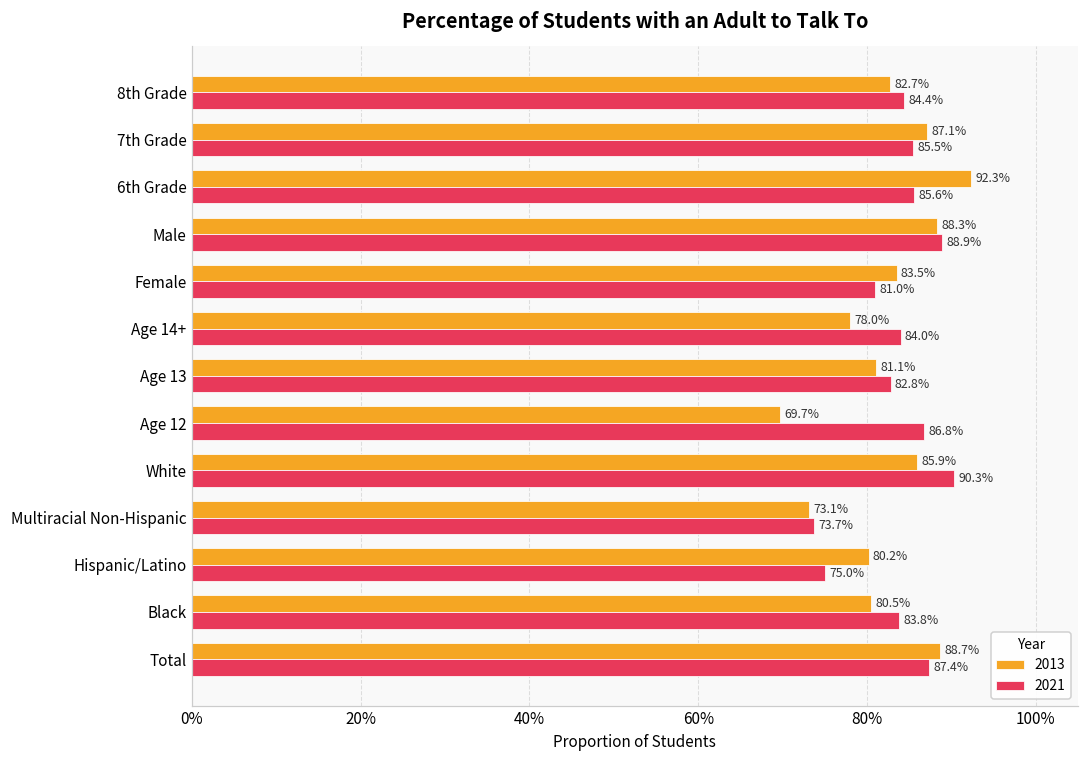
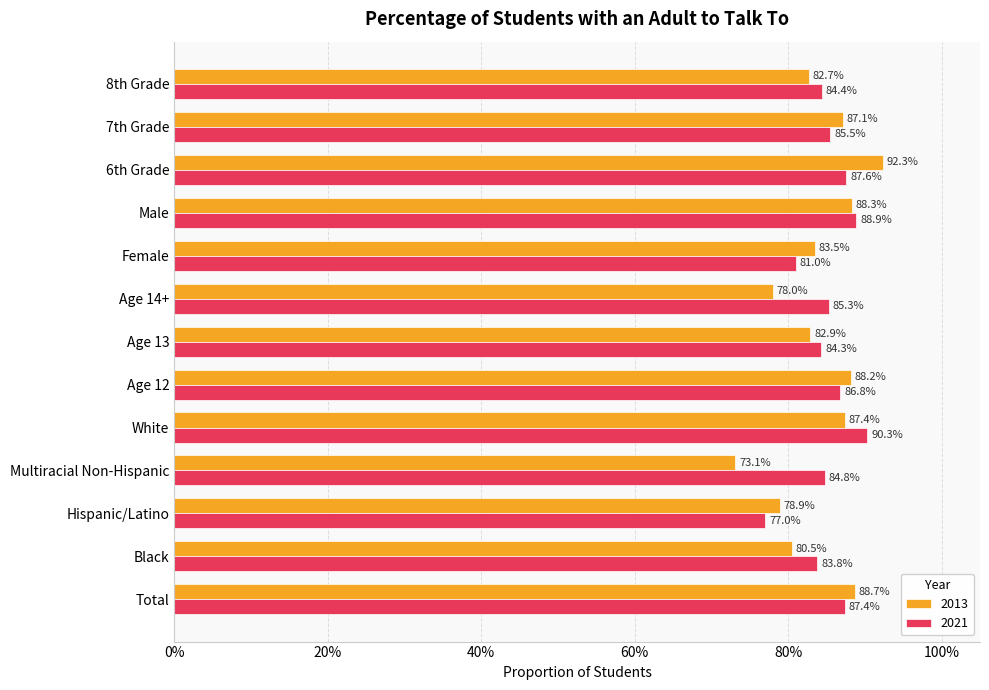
  {
    "2013": {
      "8th Grade": "82.7%",
      "7th Grade": "87.1%",
      "6th Grade": "92.3%",
      "Male": "88.3%",
      "Female": "83.5%",
      "Age 14+": "78.0%",
-     "Age 13": "81.1%",
-     "Age 12": "69.7%",
-     "White": "85.9%",
+     "Age 13": "82.9%",
+     "Age 12": "88.2%",
+     "White": "87.4%",
      "Multiracial Non-Hispanic": "73.1%",
-     "Hispanic/Latino": "80.2%",
+     "Hispanic/Latino": "78.9%",
      "Black": "80.5%",
      "Total": "88.7%"
    },
    "2021": {
      "8th Grade": "84.4%",
      "7th Grade": "85.5%",
-     "6th Grade": "85.6%",
+     "6th Grade": "87.6%",
      "Male": "88.9%",
      "Female": "81.0%",
-     "Age 14+": "84.0%",
-     "Age 13": "82.8%",
+     "Age 14+": "85.3%",
+     "Age 13": "84.3%",
      "Age 12": "86.8%",
      "White": "90.3%",
-     "Multiracial Non-Hispanic": "73.7%",
-     "Hispanic/Latino": "75.0%",
+     "Multiracial Non-Hispanic": "84.8%",
+     "Hispanic/Latino": "77.0%",
      "Black": "83.8%",
      "Total": "87.4%"
    }
  }
